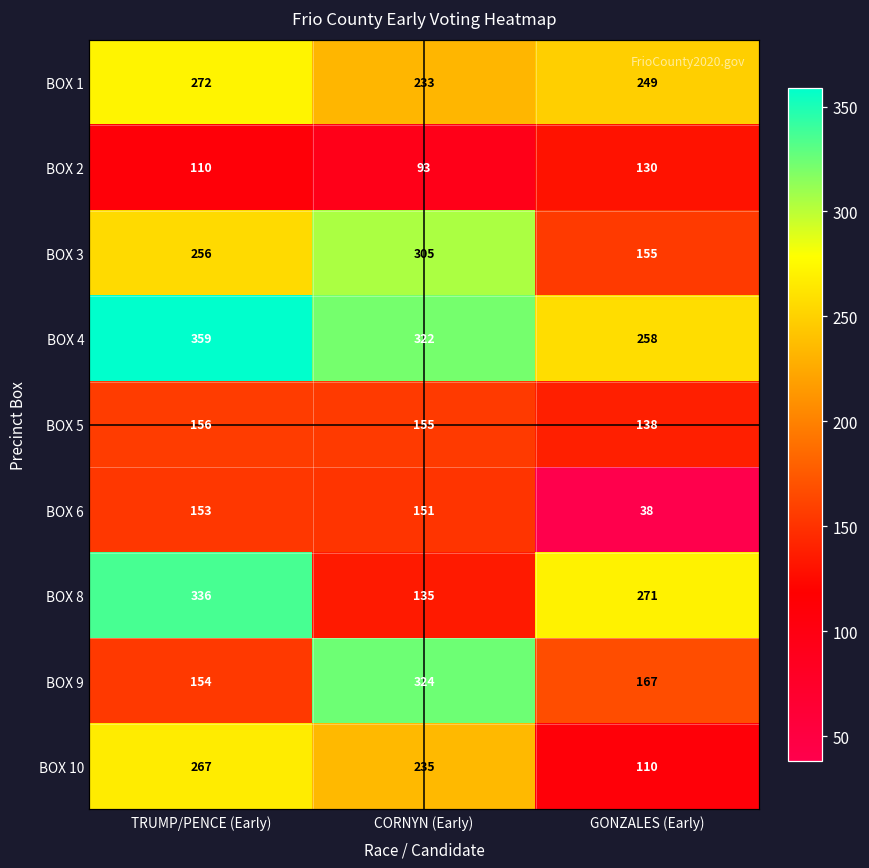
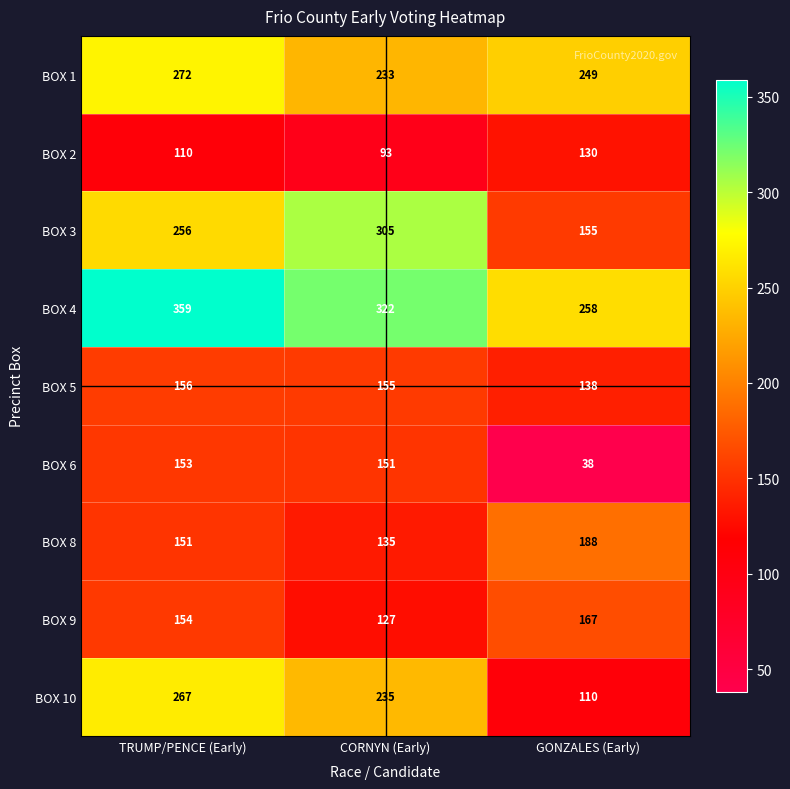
  {
    "BOX 1": {
      "TRUMP/PENCE (Early)": 272,
      "CORNYN (Early)": 233
    },
    "BOX 2": {
      "TRUMP/PENCE (Early)": 110,
      "CORNYN (Early)": 93,
      "GONZALES (Early)": 130
    },
    "BOX 3": {
      "TRUMP/PENCE (Early)": 256,
      "CORNYN (Early)": 305,
      "GONZALES (Early)": 155
    },
    "BOX 4": {
      "TRUMP/PENCE (Early)": 359,
      "CORNYN (Early)": 322,
      "GONZALES (Early)": 258
    },
    "BOX 5": {
      "TRUMP/PENCE (Early)": 156,
      "CORNYN (Early)": 155,
      "GONZALES (Early)": 138
    },
    "BOX 6": {
      "TRUMP/PENCE (Early)": 153,
      "CORNYN (Early)": 151,
      "GONZALES (Early)": 38
    },
    "BOX 8": {
-     "TRUMP/PENCE (Early)": 336,
+     "TRUMP/PENCE (Early)": 151,
      "CORNYN (Early)": 135,
-     "GONZALES (Early)": 271
+     "GONZALES (Early)": 188
    },
    "BOX 9": {
      "TRUMP/PENCE (Early)": 154,
-     "CORNYN (Early)": 324,
+     "CORNYN (Early)": 127,
      "GONZALES (Early)": 167
    },
    "BOX 10": {
      "TRUMP/PENCE (Early)": 267,
      "CORNYN (Early)": 235,
      "GONZALES (Early)": 110
    }
  }
